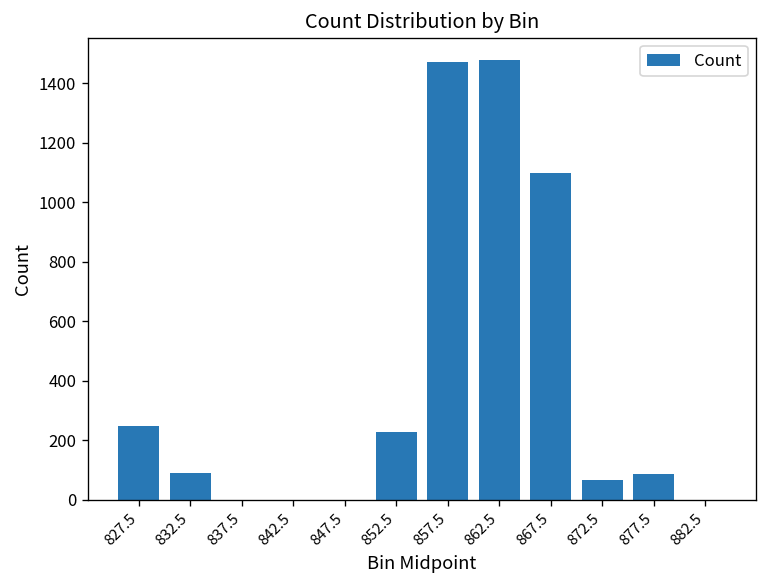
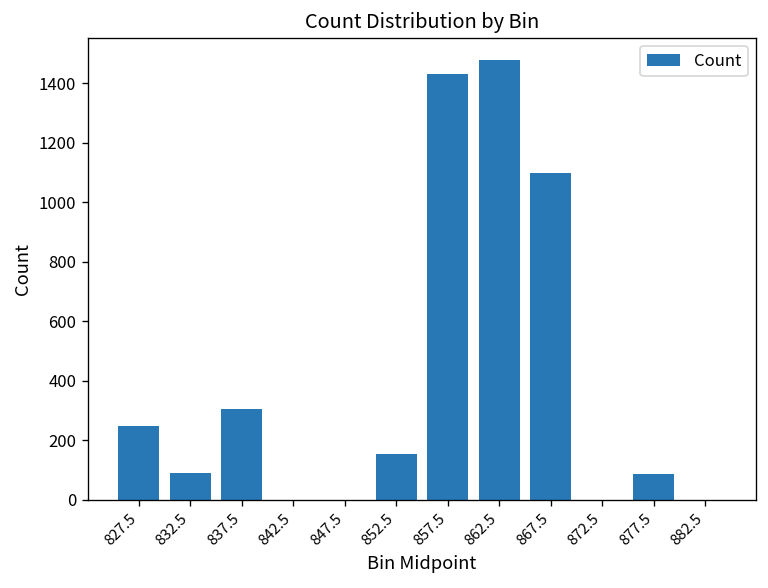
  {
    "827.5": 250,
    "832.5": 90,
-   "837.5": 0,
+   "837.5": 310,
    "842.5": 0,
    "847.5": 0,
-   "852.5": 230,
-   "857.5": 1470,
+   "852.5": 160,
+   "857.5": 1430,
    "862.5": 1480,
    "867.5": 1100,
-   "872.5": 70,
+   "872.5": 0,
    "877.5": 90,
    "882.5": 0
  }
